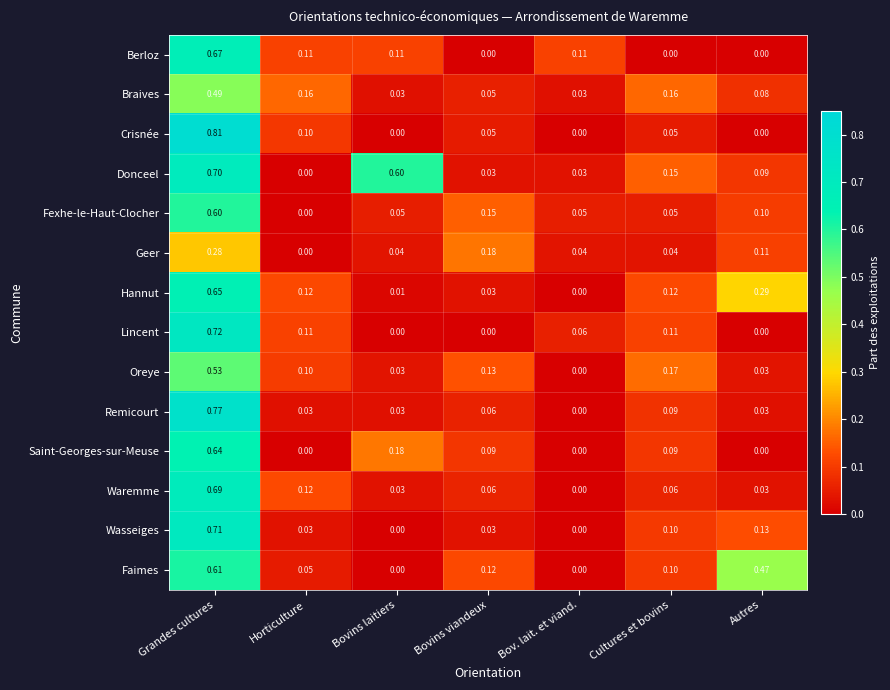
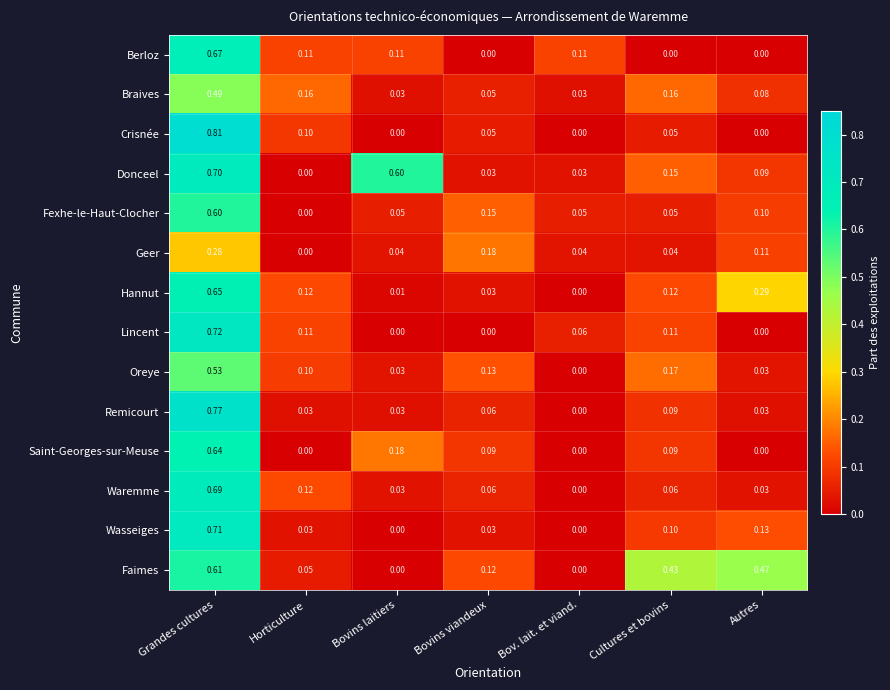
  {
    "Berloz": {
      "Grandes cultures": 0.67,
      "Horticulture": 0.11,
      "Bovins laitiers": 0.11,
      "Bovins viandeux": 0.00,
      "Bov. lait. et viand.": 0.11,
      "Cultures et bovins": 0.00,
      "Autres": 0.00
    },
    "Braives": {
      "Grandes cultures": 0.49,
      "Horticulture": 0.16,
      "Bovins laitiers": 0.03,
      "Bovins viandeux": 0.05,
      "Bov. lait. et viand.": 0.03,
      "Cultures et bovins": 0.16,
      "Autres": 0.08
    },
    "Crisnée": {
      "Grandes cultures": 0.81,
      "Horticulture": 0.10,
      "Bovins laitiers": 0.00,
      "Bovins viandeux": 0.05,
      "Bov. lait. et viand.": 0.00,
      "Cultures et bovins": 0.05,
      "Autres": 0.00
    },
    "Donceel": {
      "Grandes cultures": 0.70,
      "Horticulture": 0.00,
      "Bovins laitiers": 0.60,
      "Bovins viandeux": 0.03,
      "Bov. lait. et viand.": 0.03,
      "Cultures et bovins": 0.15,
      "Autres": 0.09
    },
    "Fexhe-le-Haut-Clocher": {
      "Grandes cultures": 0.60,
      "Horticulture": 0.00,
      "Bovins laitiers": 0.05,
      "Bovins viandeux": 0.15,
      "Bov. lait. et viand.": 0.05,
      "Cultures et bovins": 0.05,
      "Autres": 0.10
    },
    "Geer": {
      "Grandes cultures": 0.28,
      "Horticulture": 0.00,
      "Bovins laitiers": 0.04,
      "Bovins viandeux": 0.18,
      "Bov. lait. et viand.": 0.04,
      "Cultures et bovins": 0.04,
      "Autres": 0.11
    },
    "Hannut": {
      "Grandes cultures": 0.65,
      "Horticulture": 0.12,
      "Bovins laitiers": 0.01,
      "Bovins viandeux": 0.03,
      "Bov. lait. et viand.": 0.00,
      "Cultures et bovins": 0.12,
      "Autres": 0.29
    },
    "Lincent": {
      "Grandes cultures": 0.72,
      "Horticulture": 0.11,
      "Bovins laitiers": 0.00,
      "Bovins viandeux": 0.00,
      "Bov. lait. et viand.": 0.06,
      "Cultures et bovins": 0.11,
      "Autres": 0.00
    },
    "Oreye": {
      "Grandes cultures": 0.53,
      "Horticulture": 0.10,
      "Bovins laitiers": 0.03,
      "Bovins viandeux": 0.13,
      "Bov. lait. et viand.": 0.00,
      "Cultures et bovins": 0.17,
      "Autres": 0.03
    },
    "Remicourt": {
      "Grandes cultures": 0.77,
      "Horticulture": 0.03,
      "Bovins laitiers": 0.03,
      "Bovins viandeux": 0.06,
      "Bov. lait. et viand.": 0.00,
      "Cultures et bovins": 0.09,
      "Autres": 0.03
    },
    "Saint-Georges-sur-Meuse": {
      "Grandes cultures": 0.64,
      "Horticulture": 0.00,
      "Bovins laitiers": 0.18,
      "Bovins viandeux": 0.09,
      "Bov. lait. et viand.": 0.00,
      "Cultures et bovins": 0.09,
      "Autres": 0.00
    },
    "Waremme": {
      "Grandes cultures": 0.69,
      "Horticulture": 0.12,
      "Bovins laitiers": 0.03,
      "Bovins viandeux": 0.06,
      "Bov. lait. et viand.": 0.00,
      "Cultures et bovins": 0.06,
      "Autres": 0.03
    },
    "Wasseiges": {
      "Grandes cultures": 0.71,
      "Horticulture": 0.03,
      "Bovins laitiers": 0.00,
      "Bovins viandeux": 0.03,
      "Bov. lait. et viand.": 0.00,
      "Cultures et bovins": 0.10,
      "Autres": 0.13
    },
    "Faimes": {
      "Grandes cultures": 0.61,
      "Horticulture": 0.05,
      "Bovins laitiers": 0.00,
      "Bovins viandeux": 0.12,
      "Bov. lait. et viand.": 0.00,
-     "Cultures et bovins": 0.10,
+     "Cultures et bovins": 0.43,
      "Autres": 0.47
    }
  }
